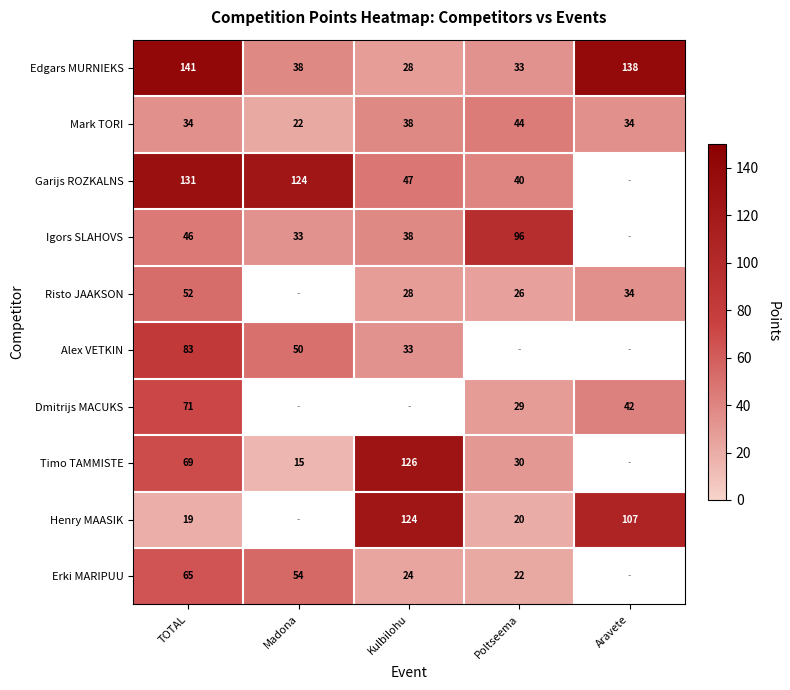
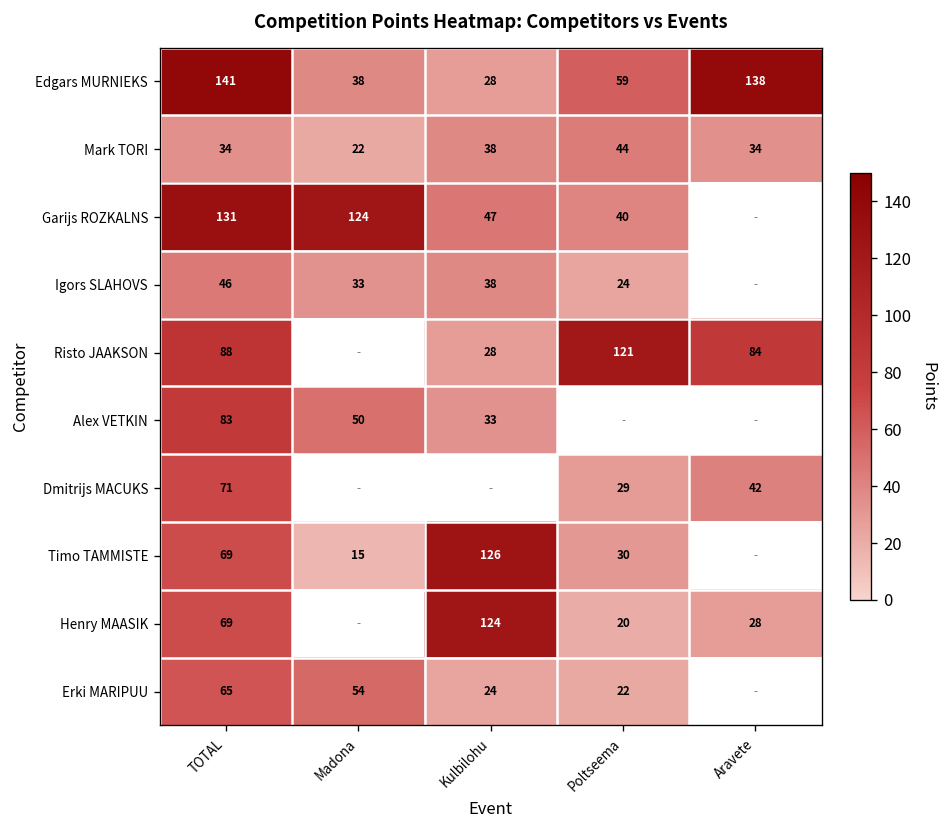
  {
    "Edgars MURNIEKS": {
      "TOTAL": 141,
      "Madona": 38,
      "Kulbilohu": 28,
-     "Poltseema": 33,
+     "Poltseema": 59,
      "Aravete": 138
    },
    "Mark TORI": {
      "TOTAL": 34,
      "Madona": 22,
      "Kulbilohu": 38,
      "Poltseema": 44,
      "Aravete": 34
    },
    "Garijs ROZKALNS": {
      "TOTAL": 131,
      "Madona": 124,
      "Kulbilohu": 47,
      "Poltseema": 40
    },
    "Igors SLAHOVS": {
      "TOTAL": 46,
      "Madona": 33,
      "Kulbilohu": 38,
-     "Poltseema": 96
+     "Poltseema": 24
    },
    "Risto JAAKSON": {
-     "TOTAL": 52,
+     "TOTAL": 88,
      "Kulbilohu": 28,
-     "Poltseema": 26,
-     "Aravete": 34
+     "Poltseema": 121,
+     "Aravete": 84
    },
    "Alex VETKIN": {
      "TOTAL": 83,
      "Madona": 50,
      "Kulbilohu": 33
    },
    "Dmitrijs MACUKS": {
      "TOTAL": 71,
      "Poltseema": 29,
      "Aravete": 42
    },
    "Timo TAMMISTE": {
      "TOTAL": 69,
      "Madona": 15,
      "Kulbilohu": 126,
      "Poltseema": 30
    },
    "Henry MAASIK": {
-     "TOTAL": 19,
+     "TOTAL": 69,
      "Kulbilohu": 124,
      "Poltseema": 20,
-     "Aravete": 107
+     "Aravete": 28
    },
    "Erki MARIPUU": {
      "TOTAL": 65,
      "Madona": 54,
      "Kulbilohu": 24,
      "Poltseema": 22
    }
  }
